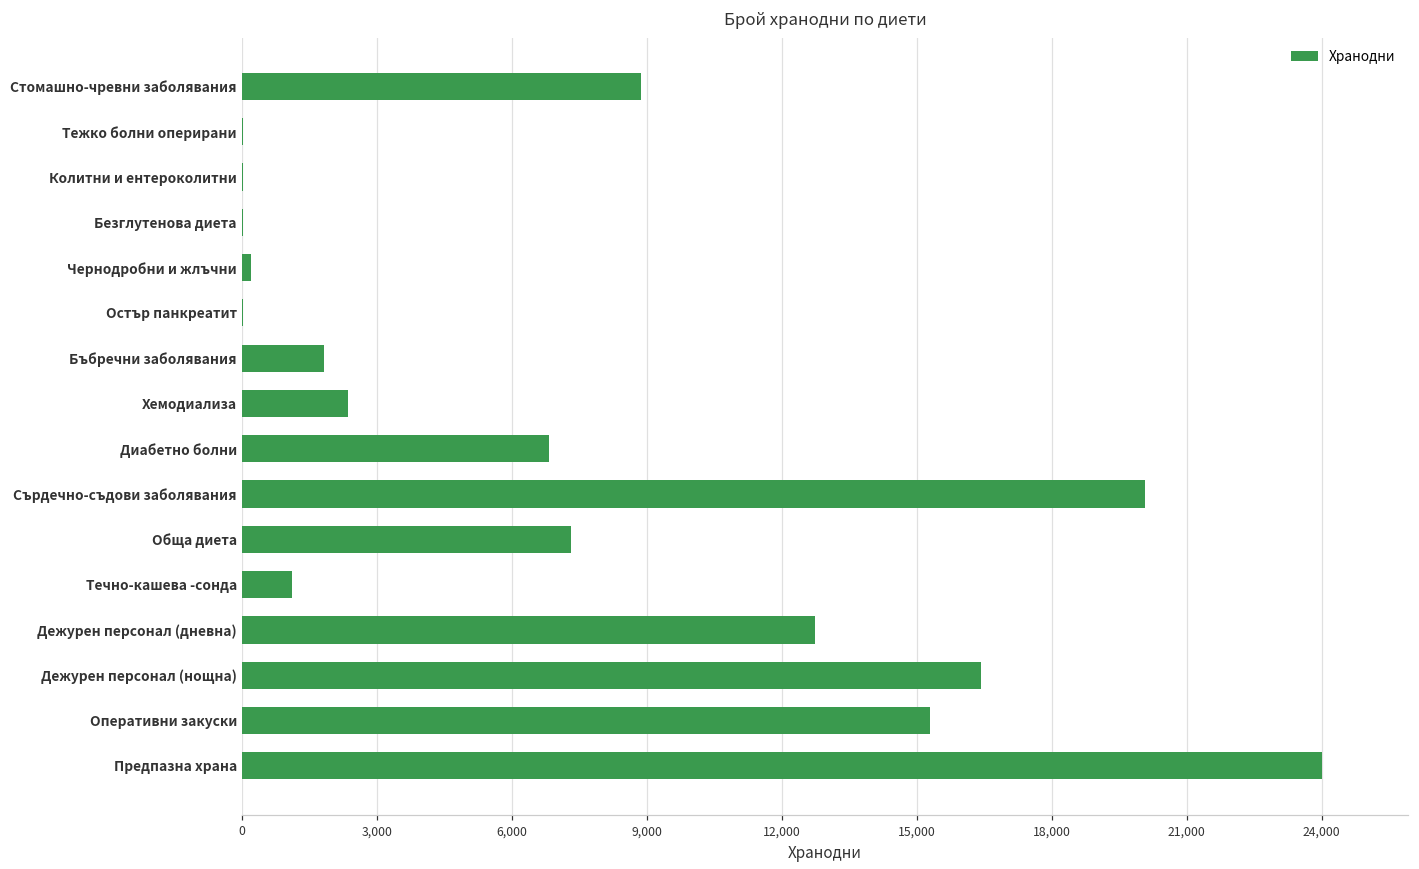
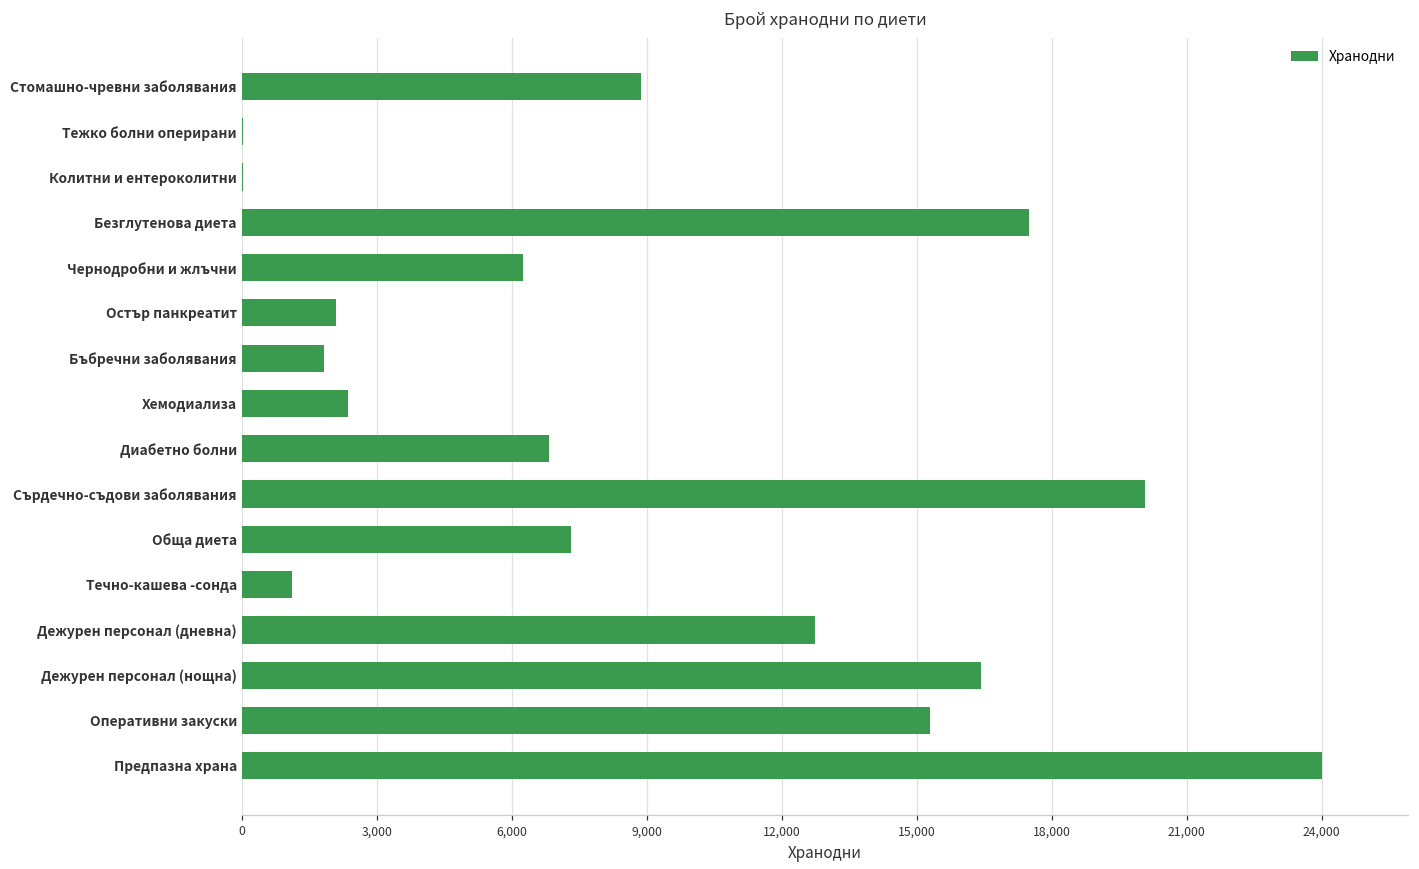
  {
    "Стомашно-чревни заболявания": "8,900",
-   "Безглутенова диета": "0",
-   "Чернодробни и жлъчни": "200",
-   "Остър панкреатит": "0",
+   "Безглутенова диета": "17,500",
+   "Чернодробни и жлъчни": "6,300",
+   "Остър панкреатит": "2,100",
    "Бъбречни заболявания": "1,800",
    "Хемодиализа": "2,300",
    "Диабетно болни": "6,800",
    "Сърдечно-съдови заболявания": "20,100",
    "Обща диета": "7,300",
    "Течно-кашева -сонда": "1,100",
    "Дежурен персонал (дневна)": "12,700",
    "Дежурен персонал (нощна)": "16,400",
    "Оперативни закуски": "15,300",
    "Предпазна храна": "24,000"
  }
